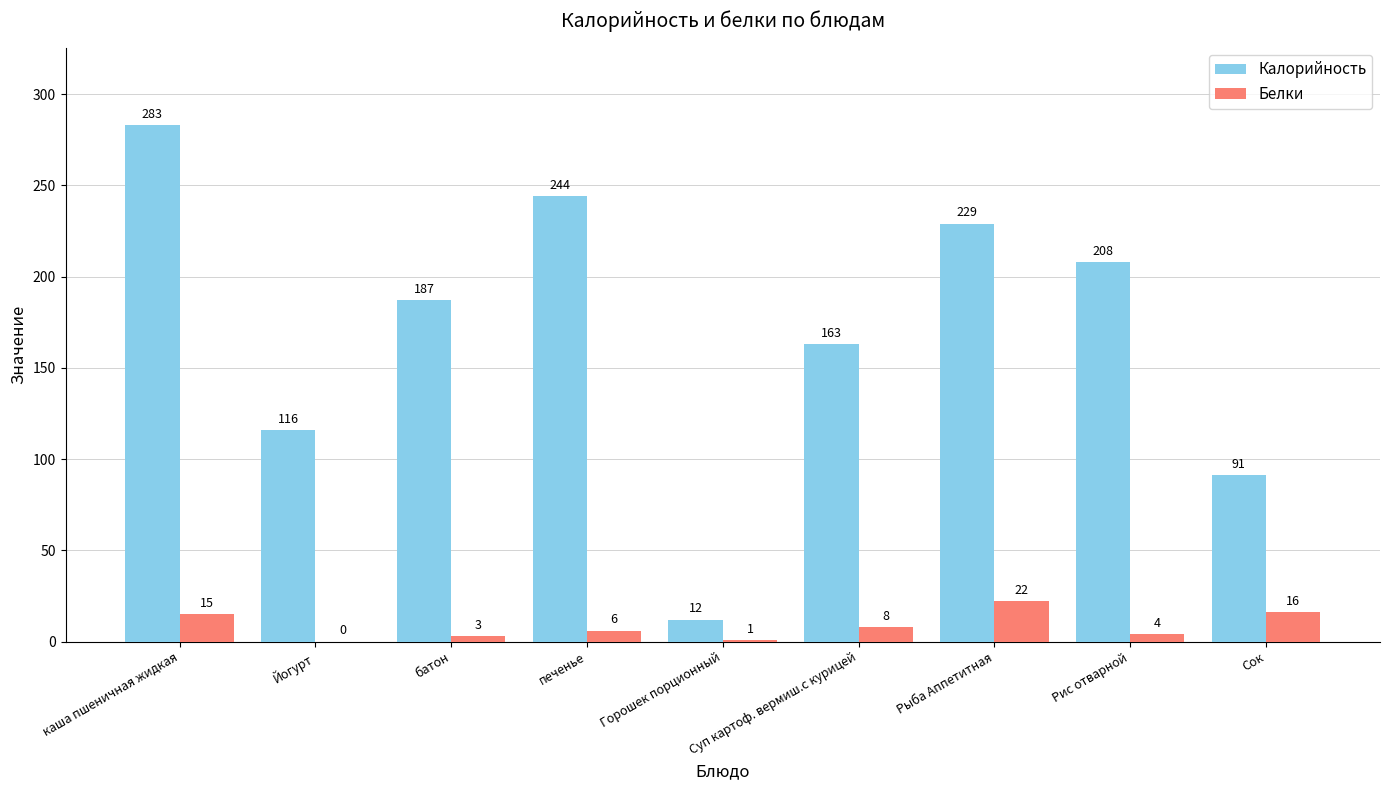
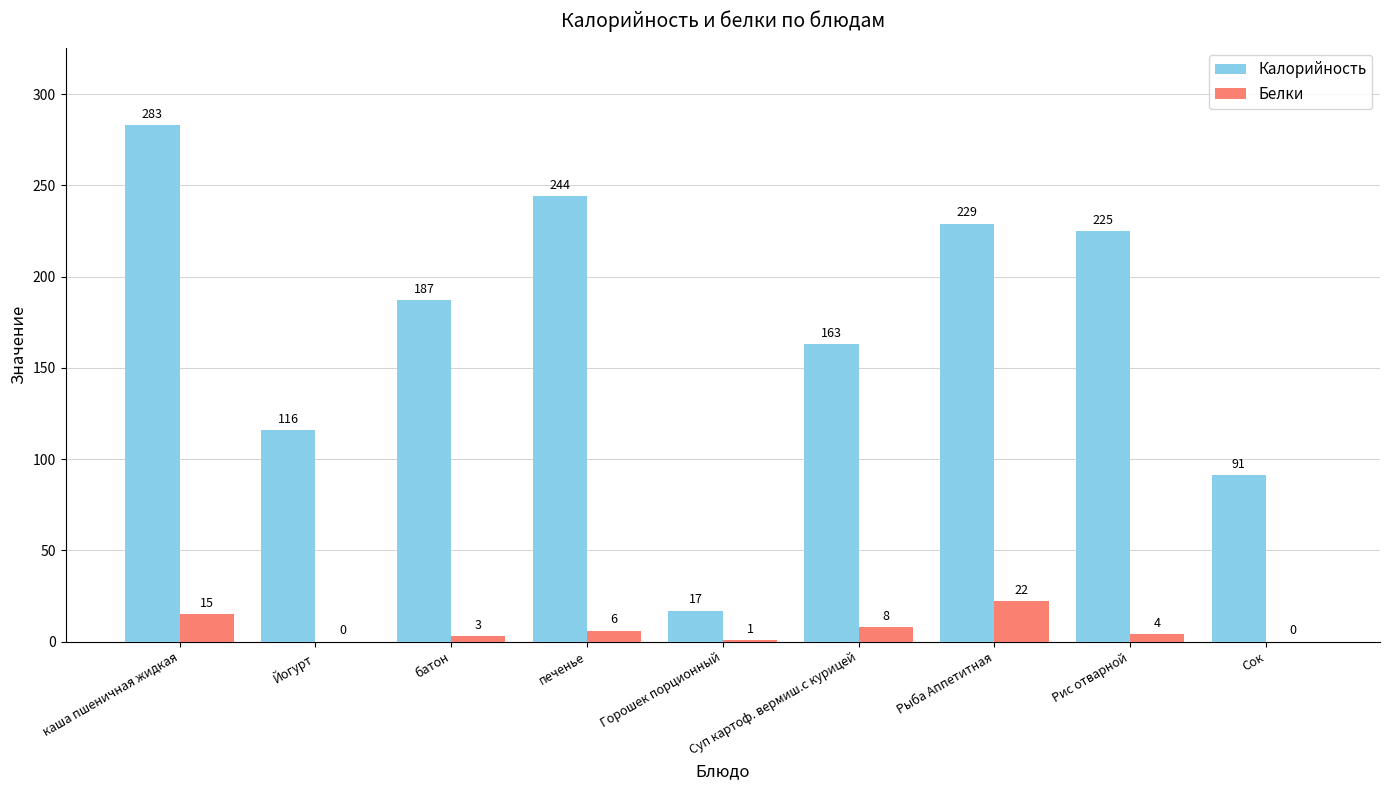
  {
    "Калорийность": {
      "каша пшеничная жидкая": 283,
      "Йогурт": 116,
      "батон": 187,
      "печенье": 244,
-     "Горошек порционный": 12,
+     "Горошек порционный": 17,
      "Суп картоф. вермиш.с курицей": 163,
      "Рыба Аппетитная": 229,
-     "Рис отварной": 208,
+     "Рис отварной": 225,
      "Сок": 91
    },
    "Белки": {
      "каша пшеничная жидкая": 15,
      "Йогурт": 0,
      "батон": 3,
      "печенье": 6,
      "Горошек порционный": 1,
      "Суп картоф. вермиш.с курицей": 8,
      "Рыба Аппетитная": 22,
      "Рис отварной": 4,
-     "Сок": 16
+     "Сок": 0
    }
  }
